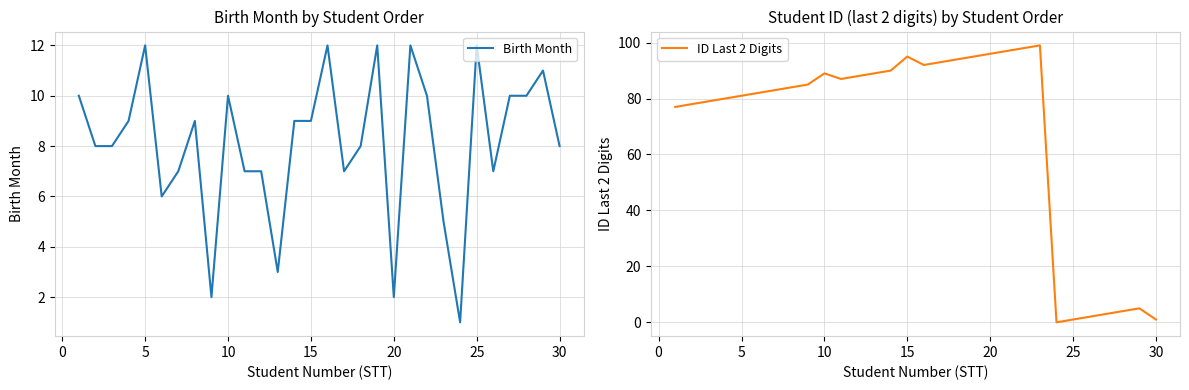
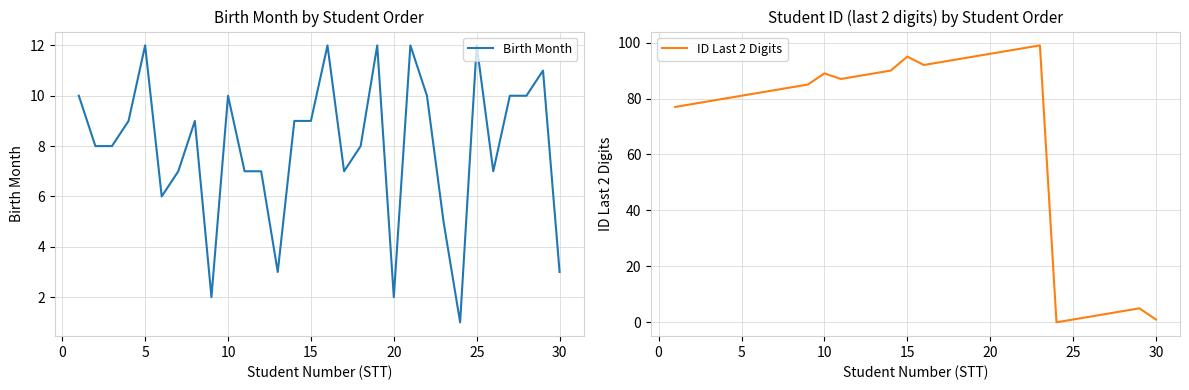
  {
    "Birth Month by Student Order": {
      "5": 12,
      "10": 10,
      "15": 9,
      "20": 2,
-     "30": 8
+     "30": 3
    },
    "Student ID (last 2 digits) by Student Order": {
      "5": 81,
      "10": 89,
      "15": 95,
      "20": 96,
      "25": 1,
      "30": 1
    }
  }
